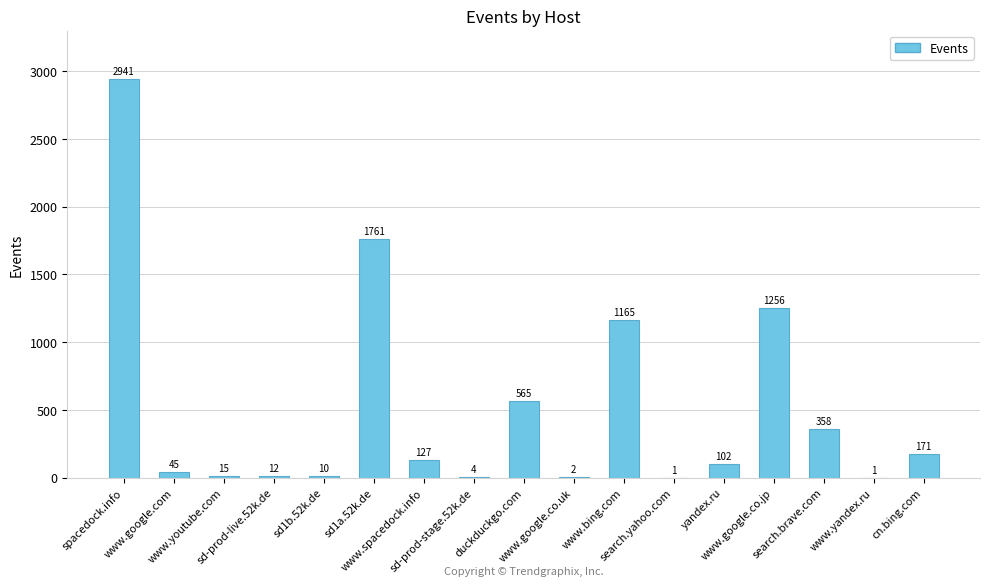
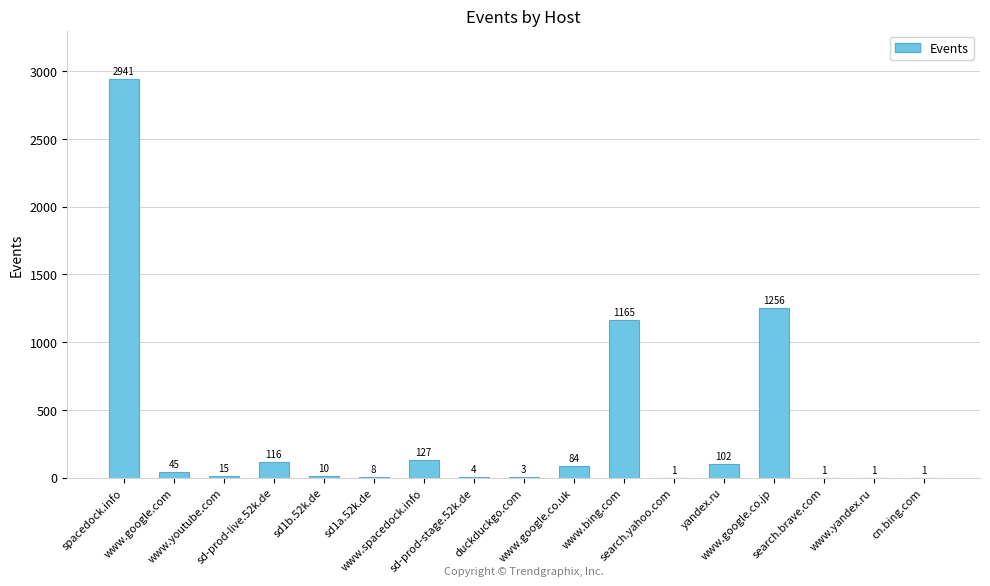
  {
    "spacedock.info": 2941,
    "www.google.com": 45,
    "www.youtube.com": 15,
-   "sd-prod-live.52k.de": 12,
+   "sd-prod-live.52k.de": 116,
    "sd1b.52k.de": 10,
-   "sd1a.52k.de": 1761,
+   "sd1a.52k.de": 8,
    "www.spacedock.info": 127,
    "sd-prod-stage.52k.de": 4,
-   "duckduckgo.com": 565,
-   "www.google.co.uk": 2,
+   "duckduckgo.com": 3,
+   "www.google.co.uk": 84,
    "www.bing.com": 1165,
    "search.yahoo.com": 1,
    "yandex.ru": 102,
    "www.google.co.jp": 1256,
-   "search.brave.com": 358,
+   "search.brave.com": 1,
    "www.yandex.ru": 1,
-   "cn.bing.com": 171
+   "cn.bing.com": 1
  }
